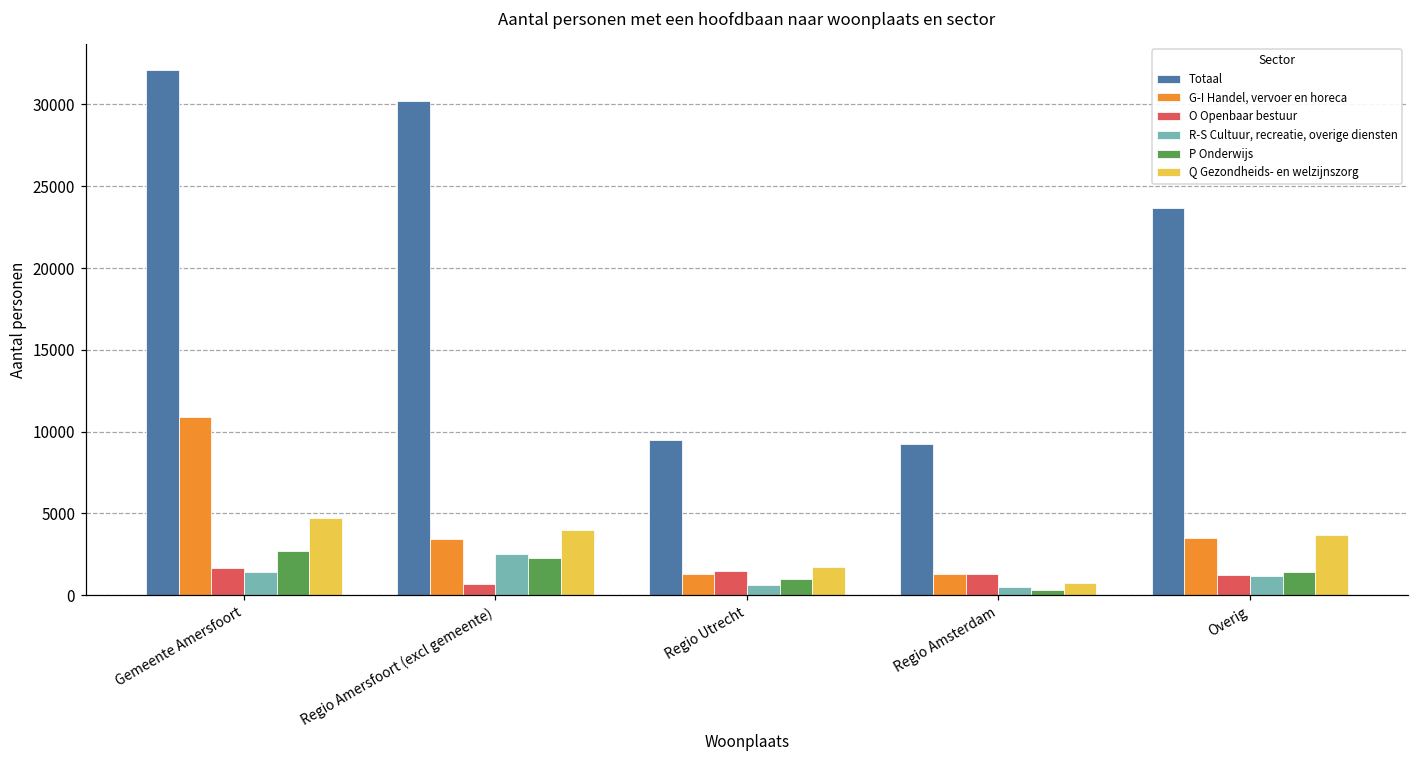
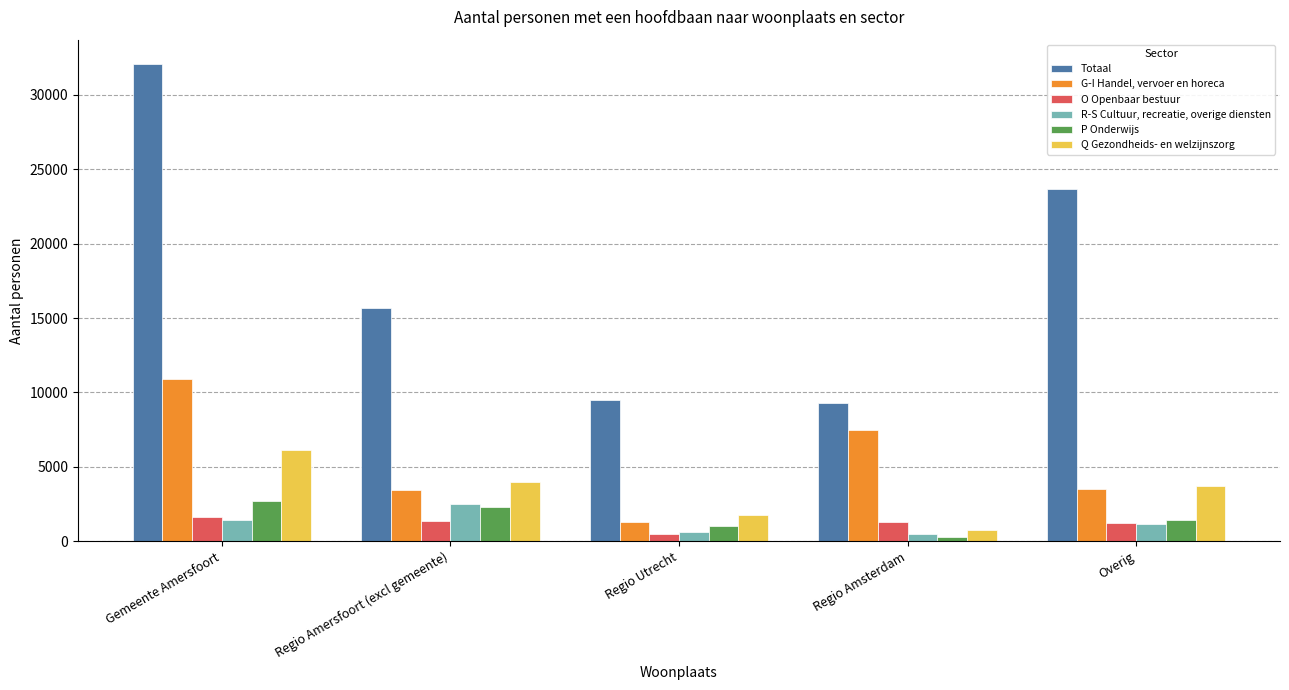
  {
    "Totaal": {
      "Gemeente Amersfoort": 32100,
-     "Regio Amersfoort (excl gemeente)": 30200,
+     "Regio Amersfoort (excl gemeente)": 15700,
      "Regio Utrecht": 9500,
      "Regio Amsterdam": 9300,
      "Overig": 23600
    },
    "G-I Handel, vervoer en horeca": {
      "Gemeente Amersfoort": 10900,
      "Regio Amersfoort (excl gemeente)": 3500,
      "Regio Utrecht": 1300,
-     "Regio Amsterdam": 1300,
+     "Regio Amsterdam": 7500,
      "Overig": 3500
    },
    "O Openbaar bestuur": {
      "Gemeente Amersfoort": 1600,
-     "Regio Amersfoort (excl gemeente)": 700,
-     "Regio Utrecht": 1500,
+     "Regio Amersfoort (excl gemeente)": 1400,
+     "Regio Utrecht": 500,
      "Regio Amsterdam": 1300,
      "Overig": 1200
    },
    "R-S Cultuur, recreatie, overige diensten": {
      "Gemeente Amersfoort": 1400,
      "Regio Amersfoort (excl gemeente)": 2500,
      "Regio Utrecht": 600,
      "Regio Amsterdam": 500,
      "Overig": 1200
    },
    "P Onderwijs": {
      "Gemeente Amersfoort": 2700,
      "Regio Amersfoort (excl gemeente)": 2300,
      "Regio Utrecht": 1000,
      "Regio Amsterdam": 300,
      "Overig": 1400
    },
    "Q Gezondheids- en welzijnszorg": {
-     "Gemeente Amersfoort": 4700,
+     "Gemeente Amersfoort": 6100,
      "Regio Amersfoort (excl gemeente)": 4000,
      "Regio Utrecht": 1700,
      "Regio Amsterdam": 700,
      "Overig": 3700
    }
  }
